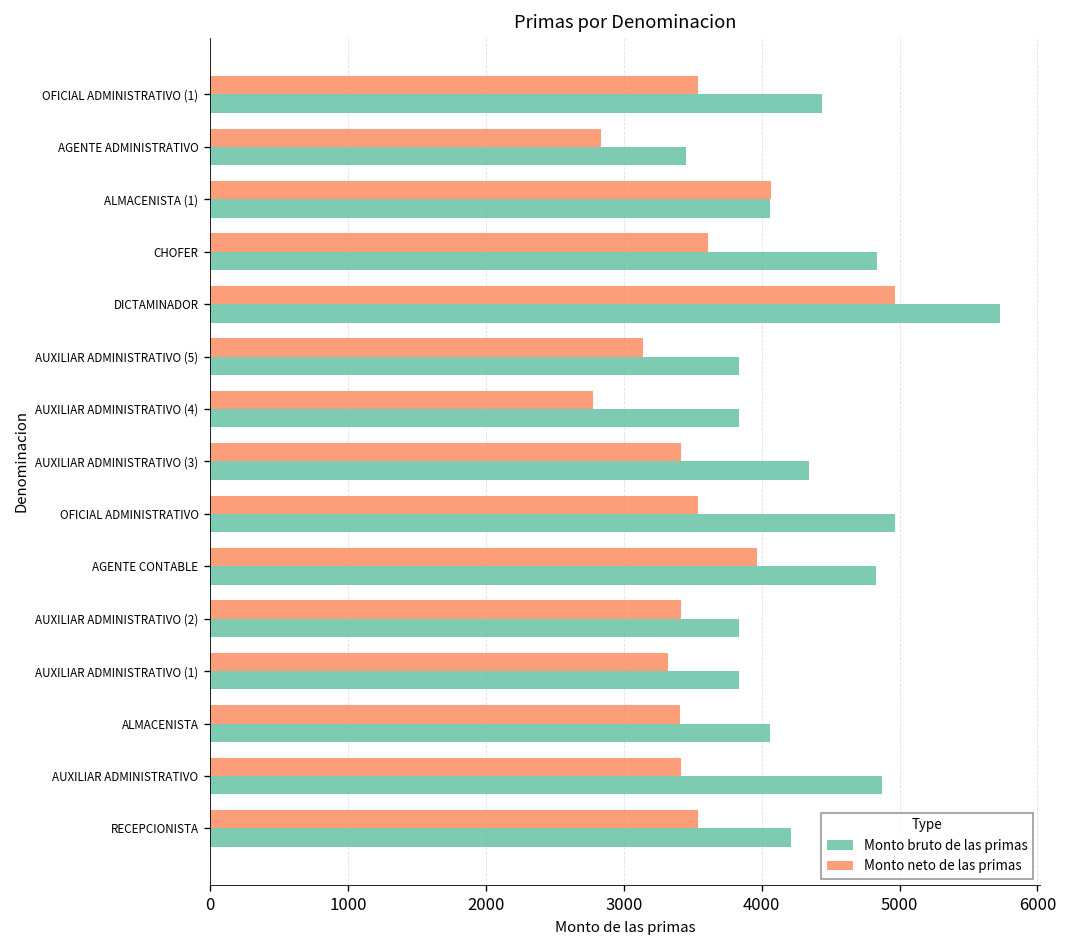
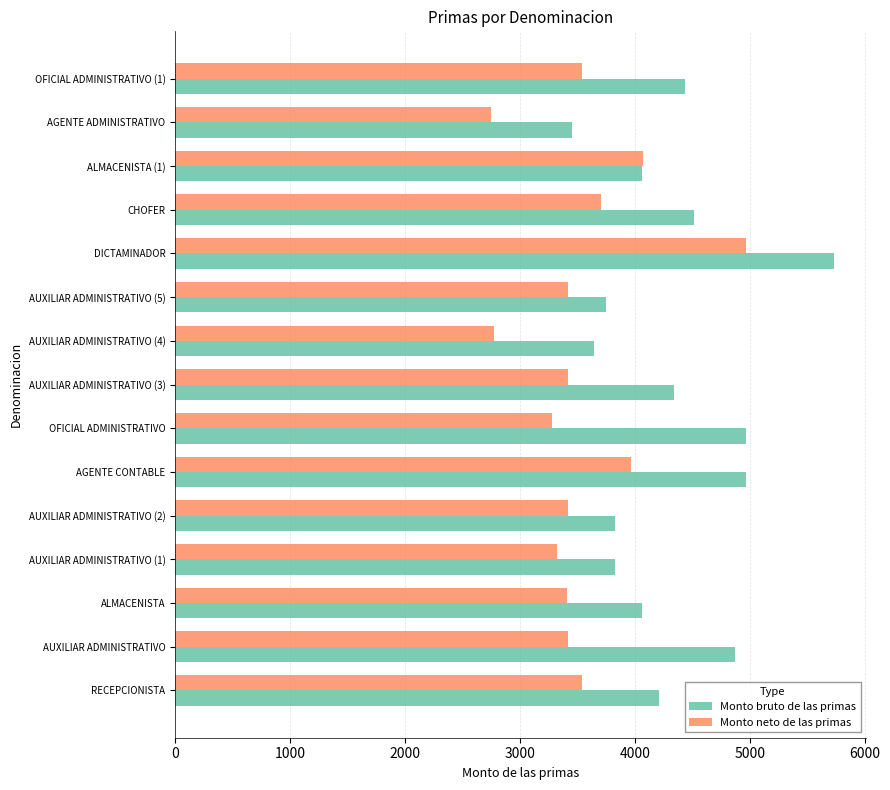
  {
    "Monto bruto de las primas": {
      "OFICIAL ADMINISTRATIVO (1)": 4440,
      "AGENTE ADMINISTRATIVO": 3450,
      "ALMACENISTA (1)": 4060,
-     "CHOFER": 4840,
+     "CHOFER": 4520,
      "DICTAMINADOR": 5730,
-     "AUXILIAR ADMINISTRATIVO (5)": 3830,
-     "AUXILIAR ADMINISTRATIVO (4)": 3830,
+     "AUXILIAR ADMINISTRATIVO (5)": 3750,
+     "AUXILIAR ADMINISTRATIVO (4)": 3640,
      "AUXILIAR ADMINISTRATIVO (3)": 4340,
      "OFICIAL ADMINISTRATIVO": 4970,
-     "AGENTE CONTABLE": 4830,
+     "AGENTE CONTABLE": 4970,
      "AUXILIAR ADMINISTRATIVO (2)": 3830,
      "AUXILIAR ADMINISTRATIVO (1)": 3830,
      "ALMACENISTA": 4060,
      "AUXILIAR ADMINISTRATIVO": 4880,
      "RECEPCIONISTA": 4210
    },
    "Monto neto de las primas": {
      "OFICIAL ADMINISTRATIVO (1)": 3540,
-     "AGENTE ADMINISTRATIVO": 2830,
+     "AGENTE ADMINISTRATIVO": 2750,
      "ALMACENISTA (1)": 4070,
-     "CHOFER": 3610,
+     "CHOFER": 3710,
      "DICTAMINADOR": 4960,
-     "AUXILIAR ADMINISTRATIVO (5)": 3140,
+     "AUXILIAR ADMINISTRATIVO (5)": 3420,
      "AUXILIAR ADMINISTRATIVO (4)": 2780,
      "AUXILIAR ADMINISTRATIVO (3)": 3420,
-     "OFICIAL ADMINISTRATIVO": 3540,
+     "OFICIAL ADMINISTRATIVO": 3280,
      "AGENTE CONTABLE": 3960,
      "AUXILIAR ADMINISTRATIVO (2)": 3420,
      "AUXILIAR ADMINISTRATIVO (1)": 3320,
      "ALMACENISTA": 3410,
      "AUXILIAR ADMINISTRATIVO": 3420,
      "RECEPCIONISTA": 3540
    }
  }
